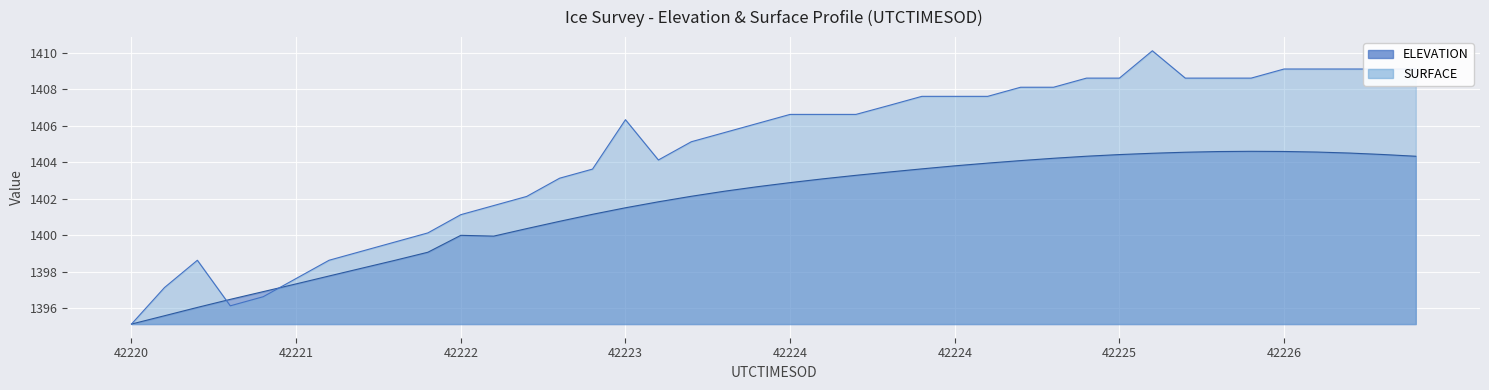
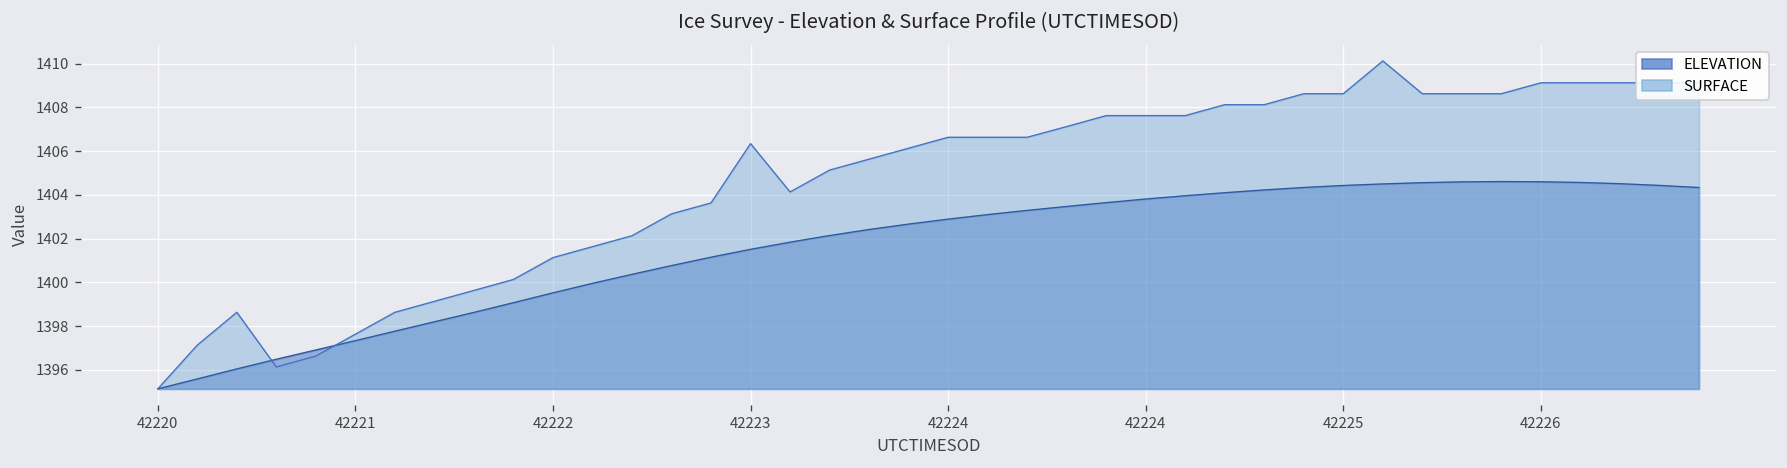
  {
    "ELEVATION": {
      "42221": 1397.3,
-     "42222": 1400.0,
+     "42222": 1399.5,
      "42223": 1401.5,
      "42225": 1404.4,
      "42226": 1404.6
    },
    "SURFACE": {
      "42221": 1397.6,
      "42222": 1401.1,
      "42223": 1406.3,
      "42225": 1408.6,
      "42226": 1409.1
    }
  }
